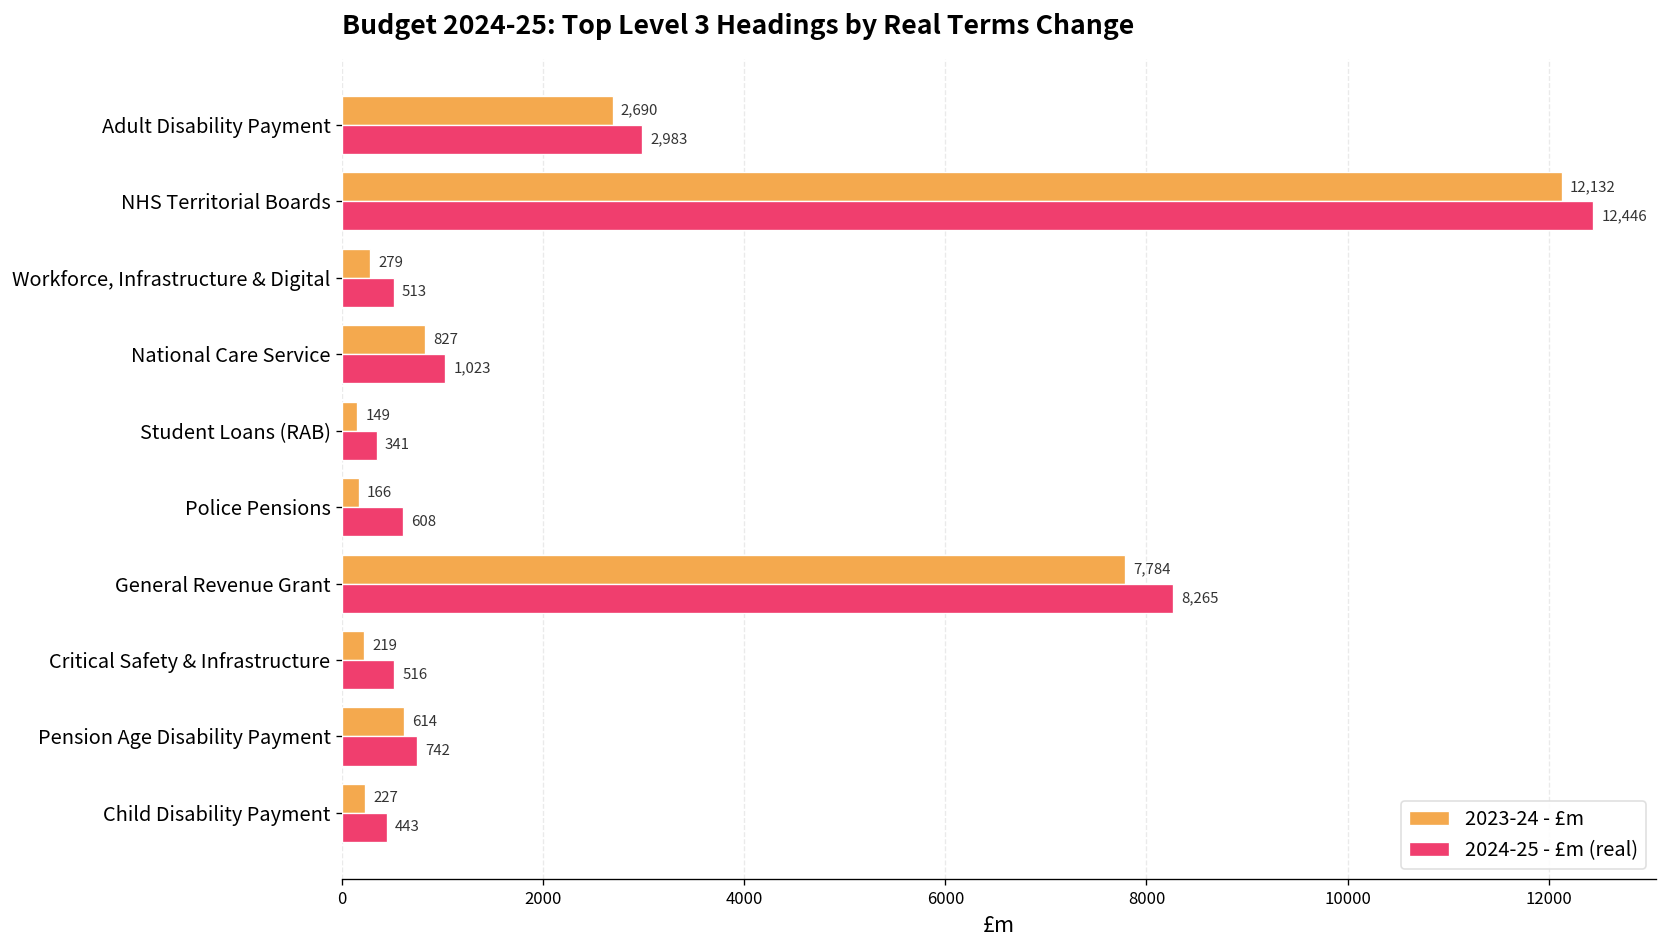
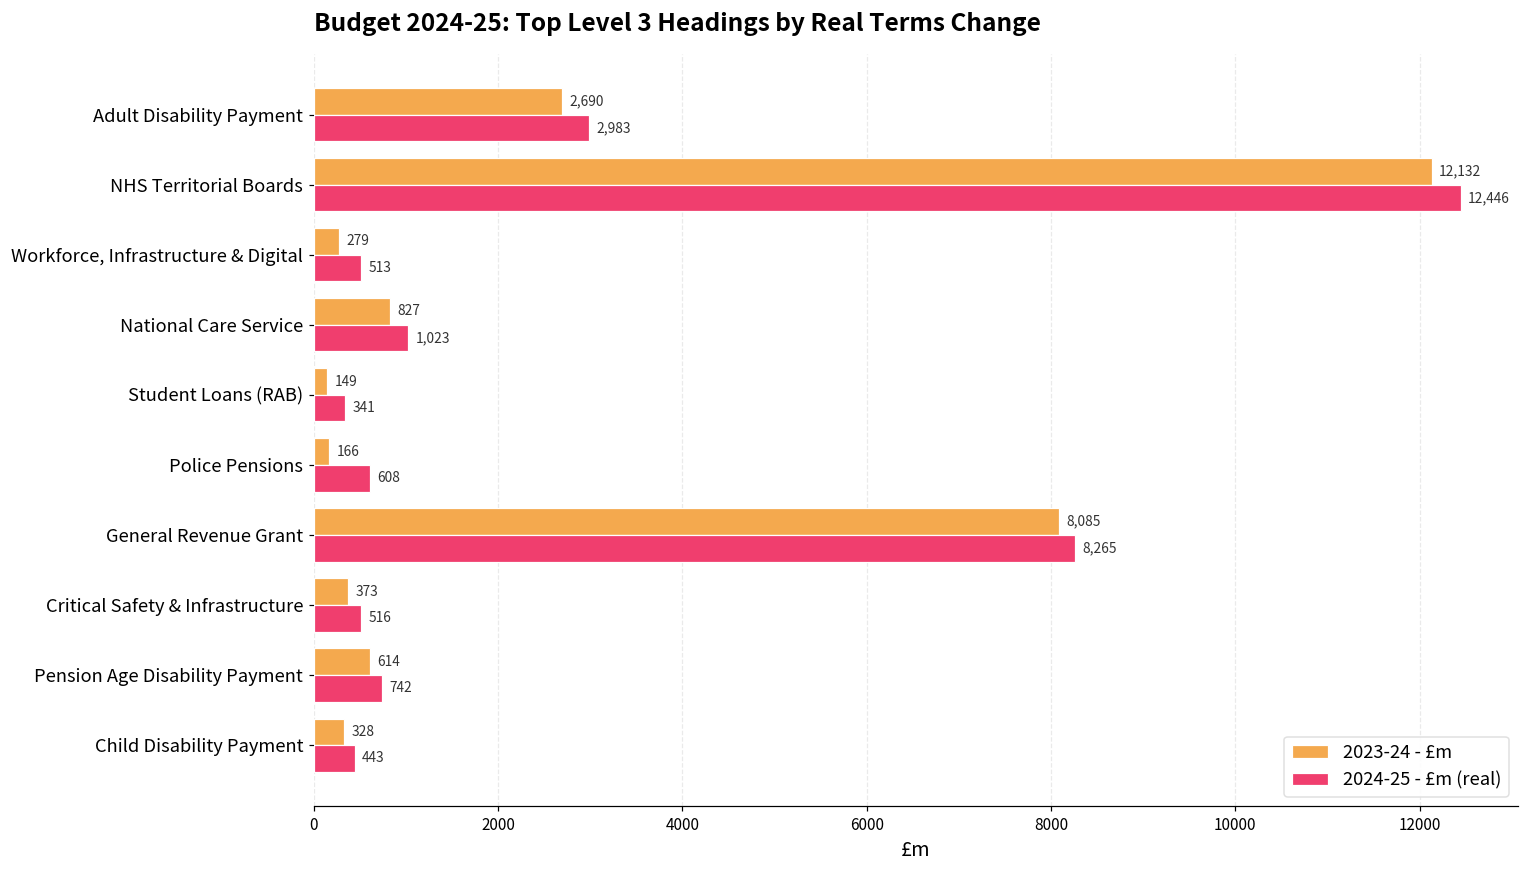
  {
    "2023-24 - £m": {
      "Adult Disability Payment": "2,690",
      "NHS Territorial Boards": "12,132",
      "Workforce, Infrastructure & Digital": "279",
      "National Care Service": "827",
      "Student Loans (RAB)": "149",
      "Police Pensions": "166",
-     "General Revenue Grant": "7,784",
-     "Critical Safety & Infrastructure": "219",
+     "General Revenue Grant": "8,085",
+     "Critical Safety & Infrastructure": "373",
      "Pension Age Disability Payment": "614",
-     "Child Disability Payment": "227"
+     "Child Disability Payment": "328"
    },
    "2024-25 - £m (real)": {
      "Adult Disability Payment": "2,983",
      "NHS Territorial Boards": "12,446",
      "Workforce, Infrastructure & Digital": "513",
      "National Care Service": "1,023",
      "Student Loans (RAB)": "341",
      "Police Pensions": "608",
      "General Revenue Grant": "8,265",
      "Critical Safety & Infrastructure": "516",
      "Pension Age Disability Payment": "742",
      "Child Disability Payment": "443"
    }
  }
